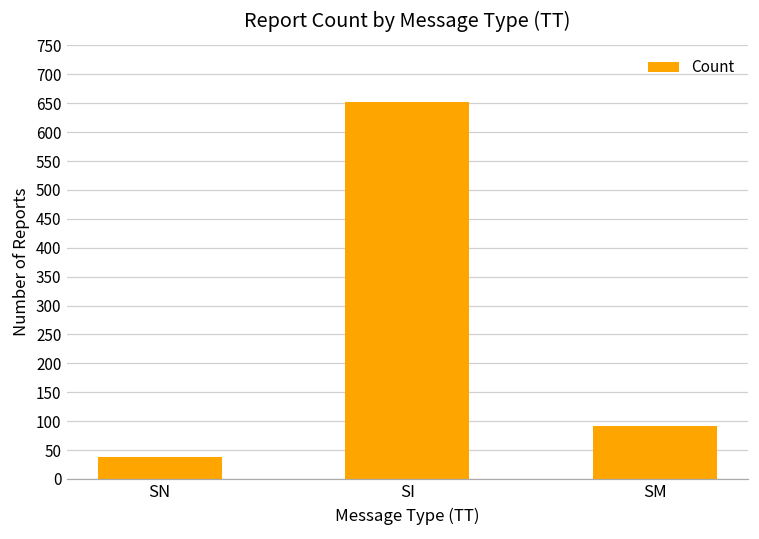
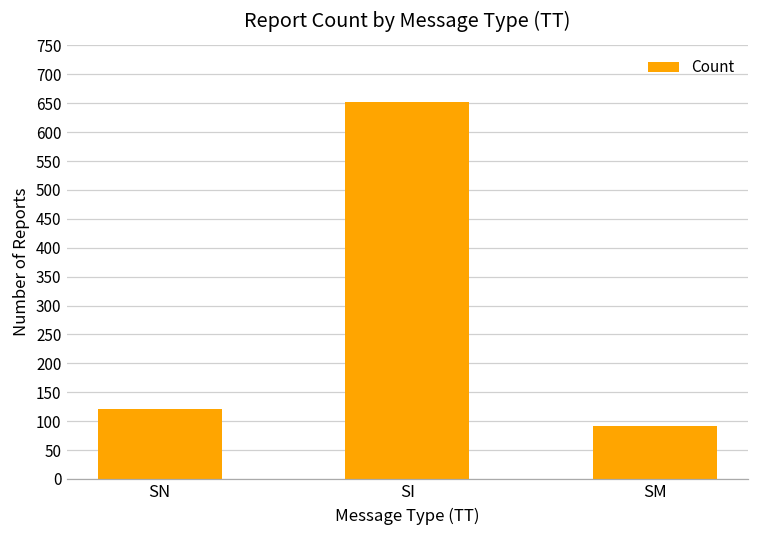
  {
-   "SN": 40,
+   "SN": 120,
    "SI": 650,
    "SM": 90
  }
